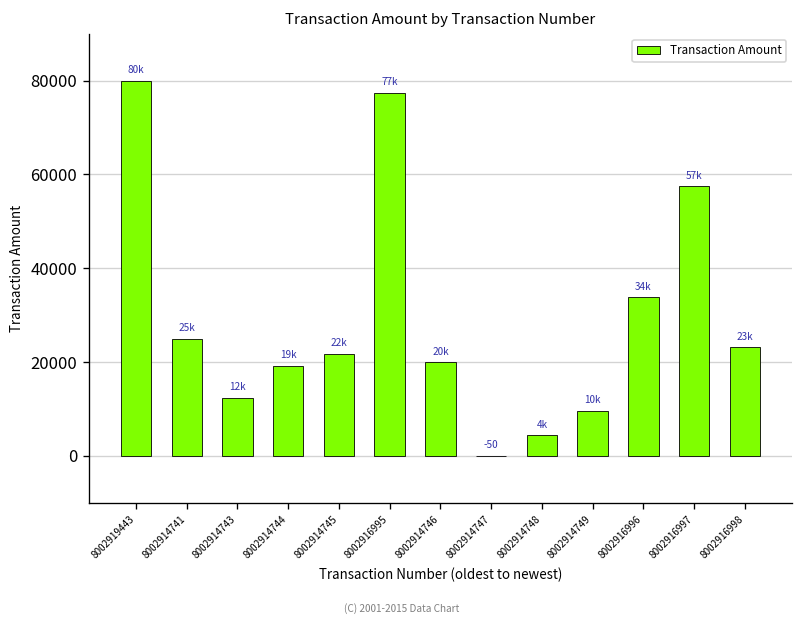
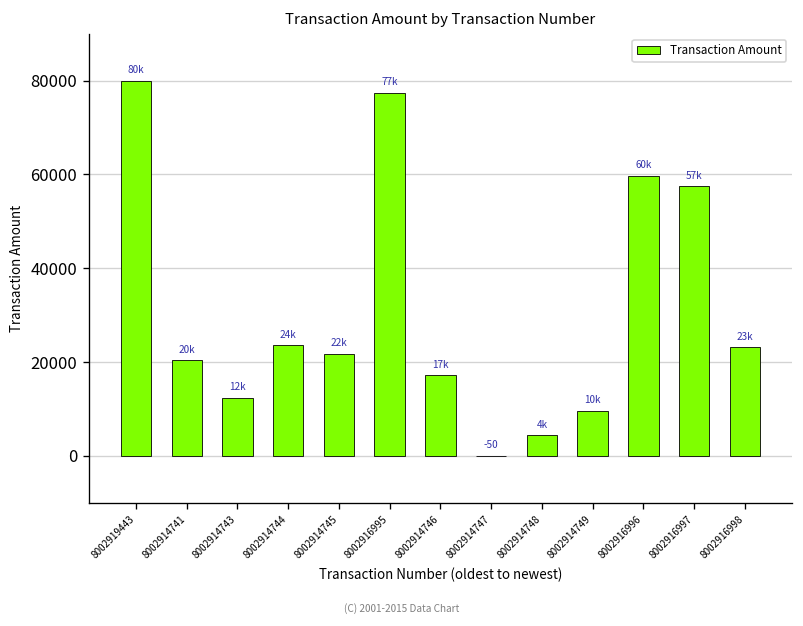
  {
    "8002919443": "80k",
-   "8002914741": "25k",
+   "8002914741": "20k",
    "8002914743": "12k",
-   "8002914744": "19k",
+   "8002914744": "24k",
    "8002914745": "22k",
    "8002916995": "77k",
-   "8002914746": "20k",
+   "8002914746": "17k",
    "8002914747": "-50",
    "8002914748": "4k",
    "8002914749": "10k",
-   "8002916996": "34k",
+   "8002916996": "60k",
    "8002916997": "57k",
    "8002916998": "23k"
  }
